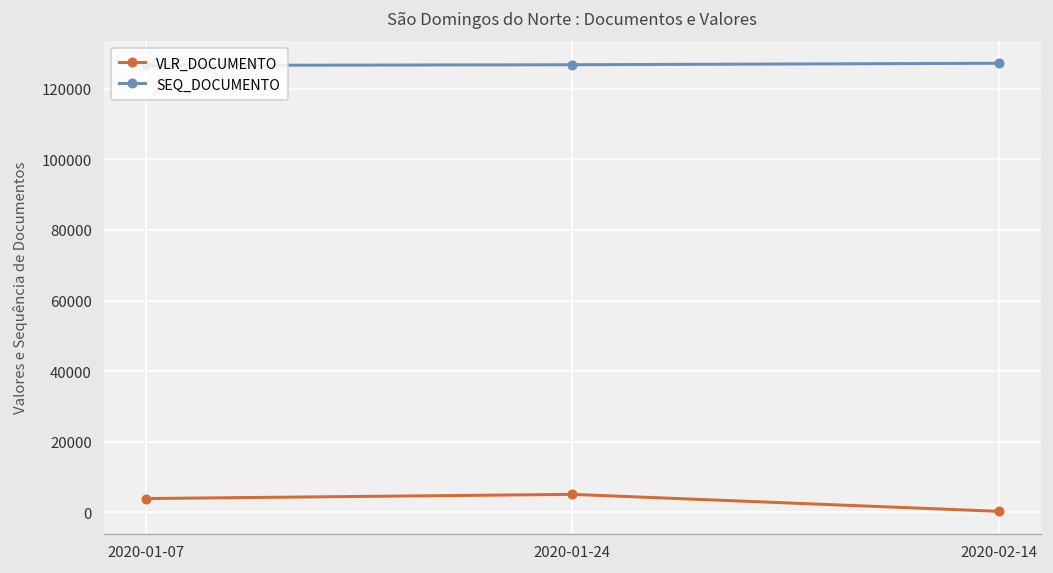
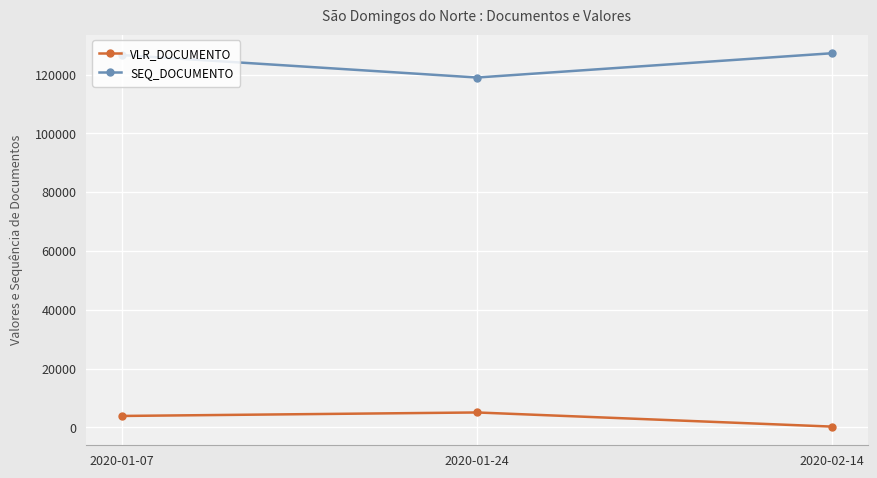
  {
    "VLR_DOCUMENTO": {
      "2020-01-07": 4000,
      "2020-01-24": 5000,
      "2020-02-14": 0
    },
    "SEQ_DOCUMENTO": {
-     "2020-01-24": 127000,
+     "2020-01-24": 119000,
      "2020-02-14": 127000
    }
  }
